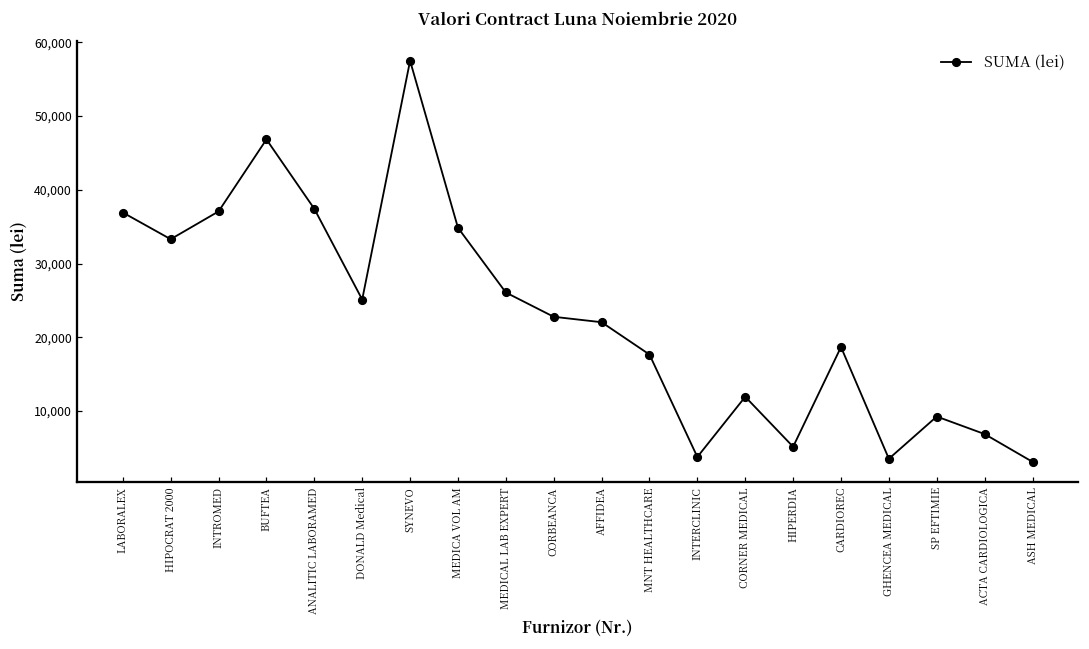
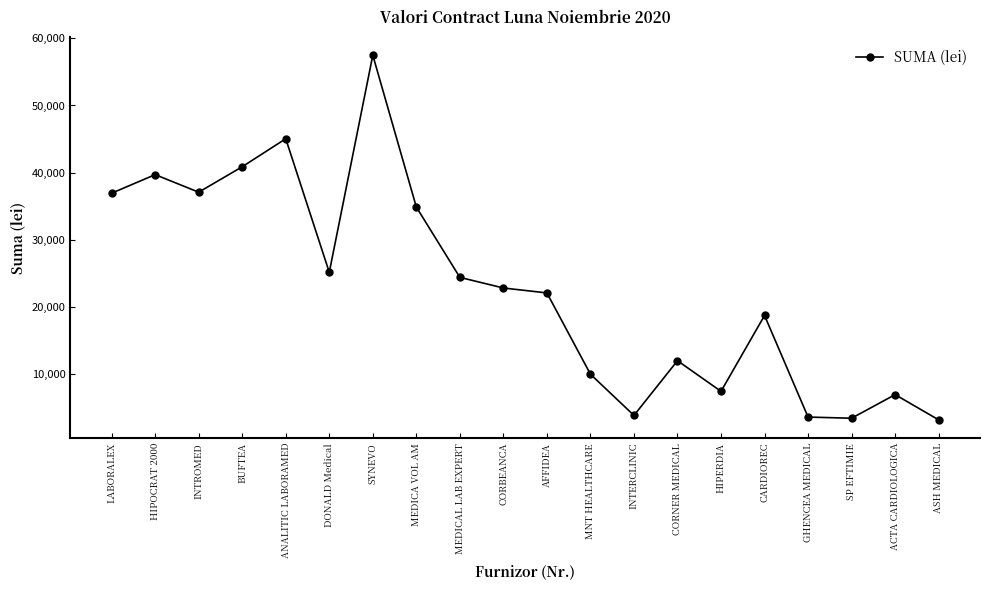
  {
    "LABORALEX": "37,000",
-   "HIPOCRAT 2000": "33,000",
+   "HIPOCRAT 2000": "40,000",
    "INTROMED": "37,000",
-   "BUFTEA": "47,000",
-   "ANALITIC LABORAMED": "37,000",
+   "BUFTEA": "41,000",
+   "ANALITIC LABORAMED": "45,000",
    "DONALD Medical": "25,000",
    "SYNEVO": "57,000",
    "MEDICA VOL AM": "35,000",
-   "MEDICAL LAB EXPERT": "26,000",
+   "MEDICAL LAB EXPERT": "24,000",
    "CORBEANCA": "23,000",
    "AFFIDEA": "22,000",
-   "MNT HEALTHCARE": "18,000",
+   "MNT HEALTHCARE": "10,000",
    "INTERCLINIC": "4,000",
    "CORNER MEDICAL": "12,000",
-   "HIPERDIA": "5,000",
+   "HIPERDIA": "7,000",
    "CARDIOREC": "19,000",
    "GHENCEA MEDICAL": "4,000",
-   "SP EFTIMIE": "9,000",
+   "SP EFTIMIE": "3,000",
    "ACTA CARDIOLOGICA": "7,000",
    "ASH MEDICAL": "3,000"
  }
